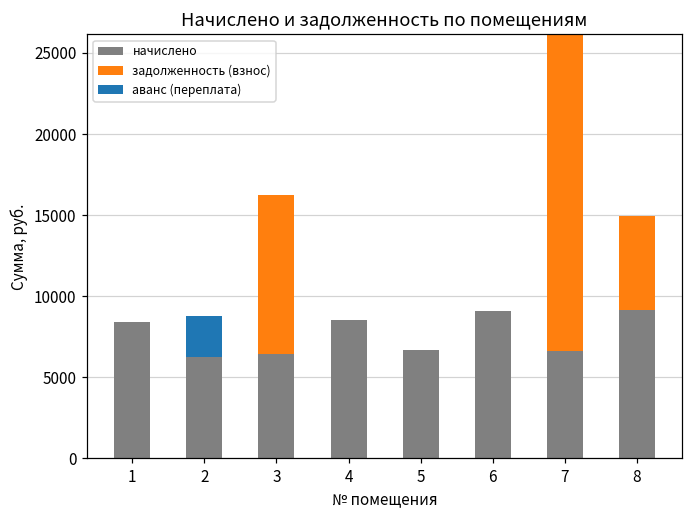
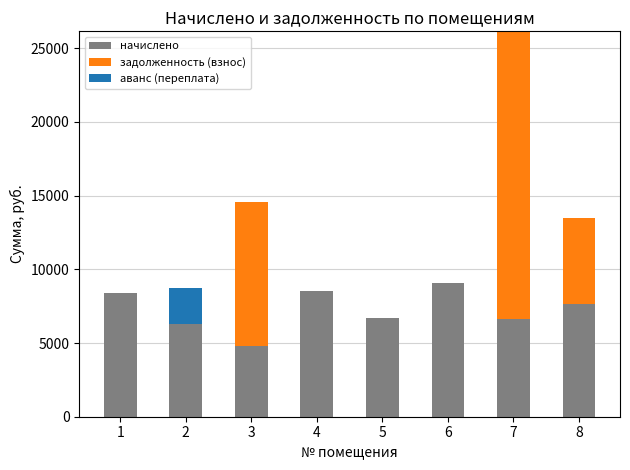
  {
    "начислено": {
      "1": 8400,
      "2": 6300,
-     "3": 6500,
+     "3": 4800,
      "4": 8500,
      "5": 6700,
      "6": 9100,
      "7": 6600,
-     "8": 9200
+     "8": 7700
    },
    "задолженность (взнос)": {
      "1": 0,
      "2": 0,
      "3": 9800,
      "4": 0,
      "5": 0,
      "6": 0,
      "7": 19500,
      "8": 5800
    },
    "аванс (переплата)": {
      "1": 0,
      "2": 2500,
      "3": 0,
      "4": 0,
      "5": 0,
      "6": 0,
      "7": 0,
      "8": 0
    }
  }
